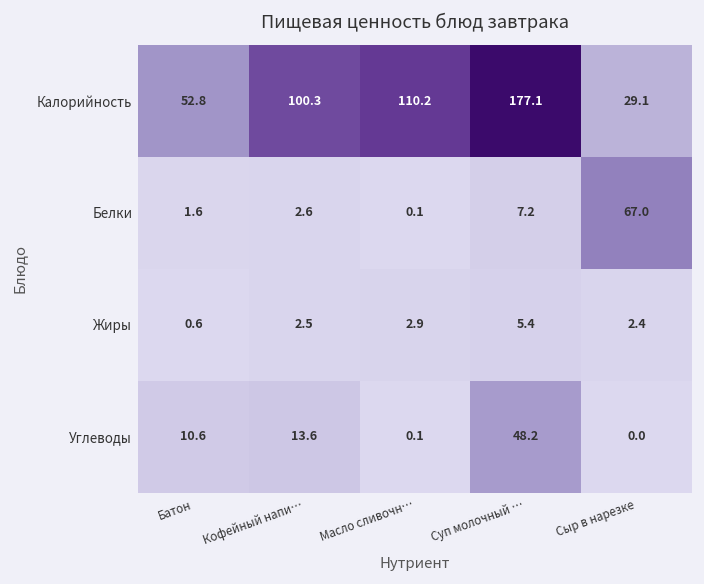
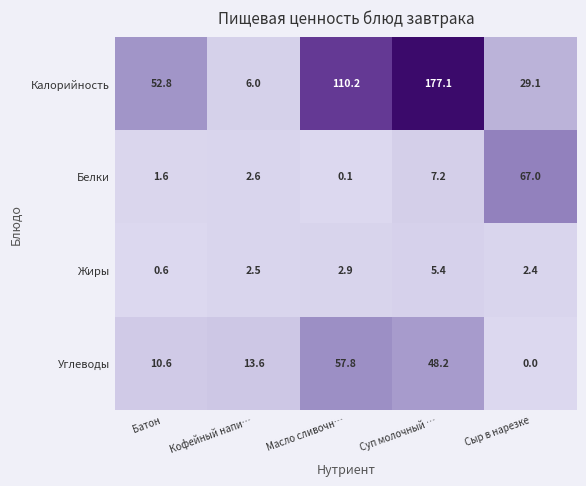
  {
    "Калорийность": {
      "Батон": 52.8,
-     "Кофейный напи…": 100.3,
+     "Кофейный напи…": 6.0,
      "Масло сливочн…": 110.2,
      "Суп молочный …": 177.1,
      "Сыр в нарезке": 29.1
    },
    "Белки": {
      "Батон": 1.6,
      "Кофейный напи…": 2.6,
      "Масло сливочн…": 0.1,
      "Суп молочный …": 7.2,
      "Сыр в нарезке": 67.0
    },
    "Жиры": {
      "Батон": 0.6,
      "Кофейный напи…": 2.5,
      "Масло сливочн…": 2.9,
      "Суп молочный …": 5.4,
      "Сыр в нарезке": 2.4
    },
    "Углеводы": {
      "Батон": 10.6,
      "Кофейный напи…": 13.6,
-     "Масло сливочн…": 0.1,
+     "Масло сливочн…": 57.8,
      "Суп молочный …": 48.2,
      "Сыр в нарезке": 0.0
    }
  }
